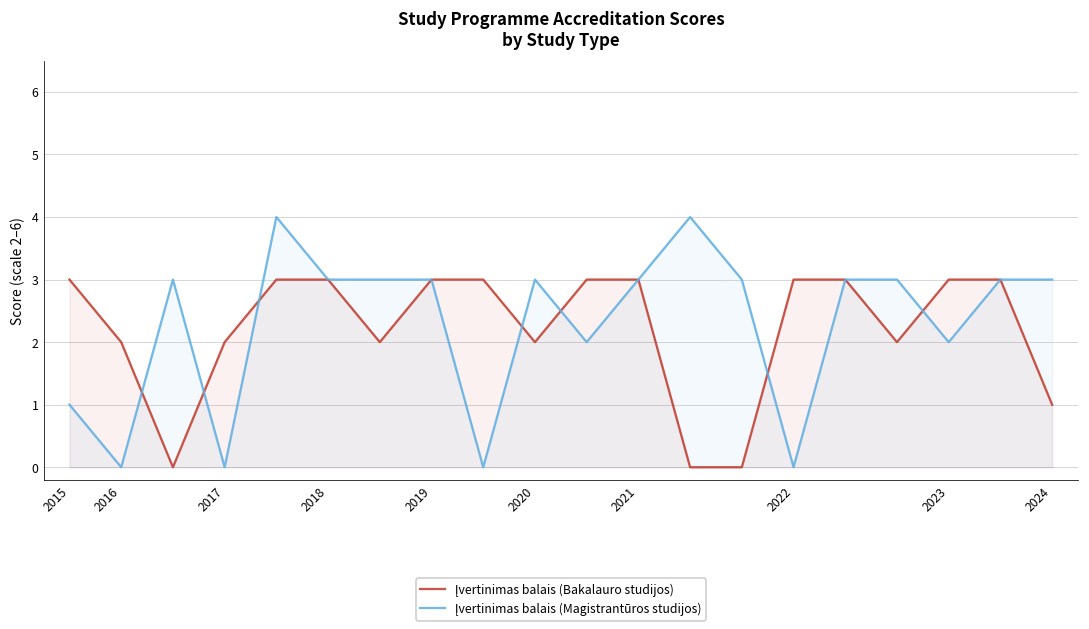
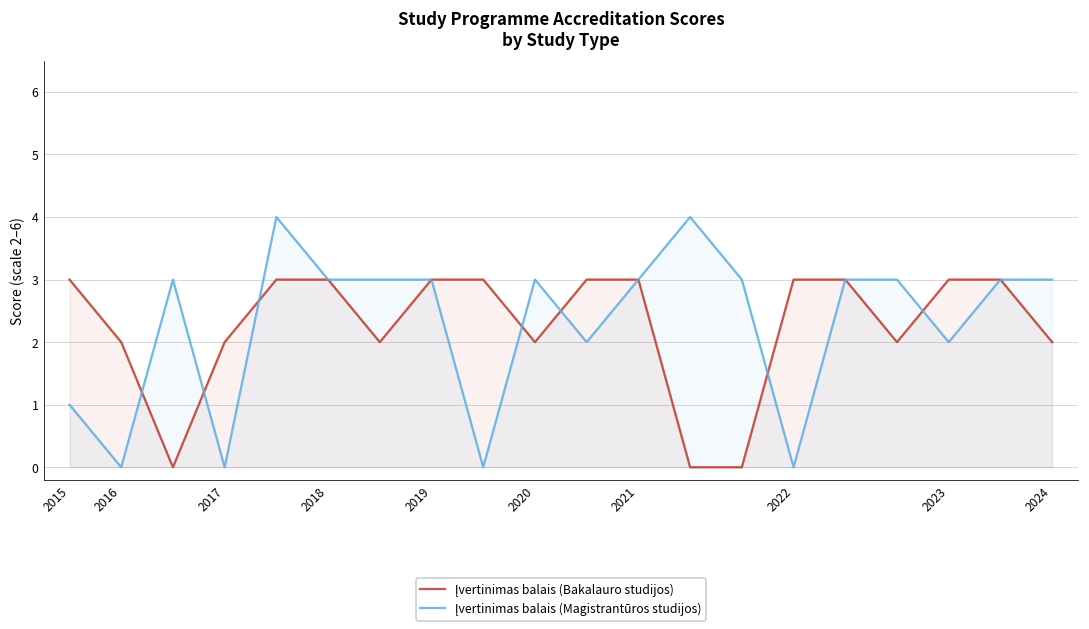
  {
    "Įvertinimas balais (Bakalauro studijos)": {
      "2015": 3,
-     "2024": 1
+     "2024": 2
    },
    "Įvertinimas balais (Magistrantūros studijos)": {
      "2015": 1,
      "2024": 3
    }
  }
